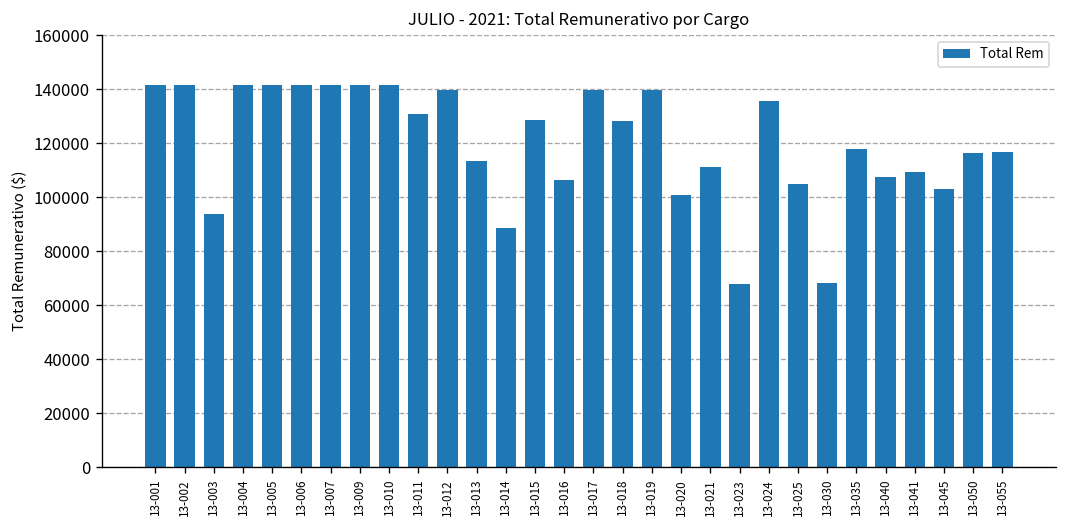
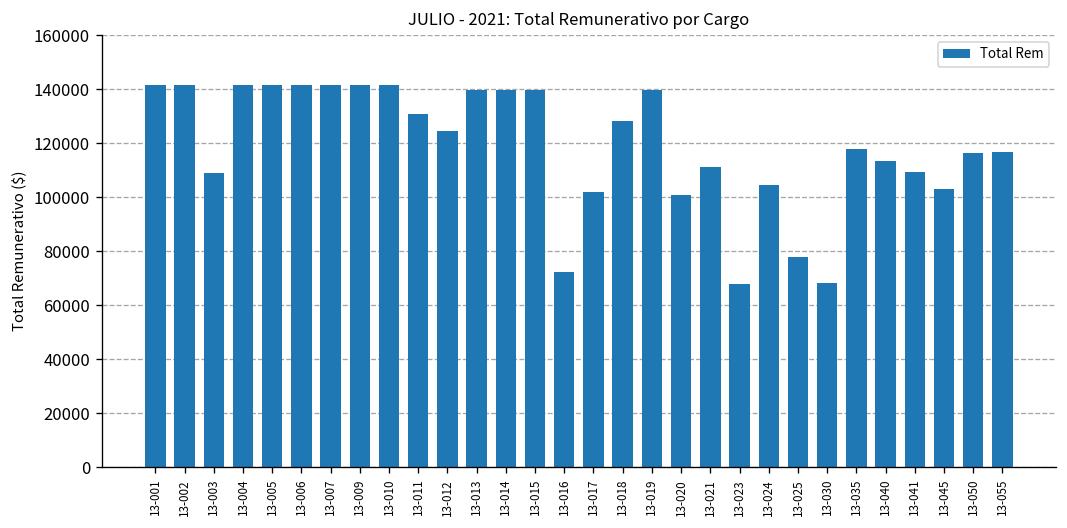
  {
    "13-001": 141000,
    "13-002": 141000,
-   "13-003": 94000,
+   "13-003": 109000,
    "13-004": 141000,
    "13-005": 141000,
    "13-006": 141000,
    "13-007": 141000,
    "13-009": 141000,
    "13-010": 141000,
    "13-011": 131000,
-   "13-012": 140000,
-   "13-013": 113000,
-   "13-014": 88000,
-   "13-015": 128000,
-   "13-016": 107000,
-   "13-017": 140000,
+   "13-012": 124000,
+   "13-013": 140000,
+   "13-014": 140000,
+   "13-015": 140000,
+   "13-016": 72000,
+   "13-017": 102000,
    "13-018": 128000,
    "13-019": 140000,
    "13-020": 101000,
    "13-021": 111000,
    "13-023": 68000,
-   "13-024": 136000,
-   "13-025": 105000,
+   "13-024": 105000,
+   "13-025": 78000,
    "13-030": 68000,
    "13-035": 118000,
-   "13-040": 108000,
+   "13-040": 113000,
    "13-041": 109000,
    "13-045": 103000,
    "13-050": 116000,
    "13-055": 117000
  }
